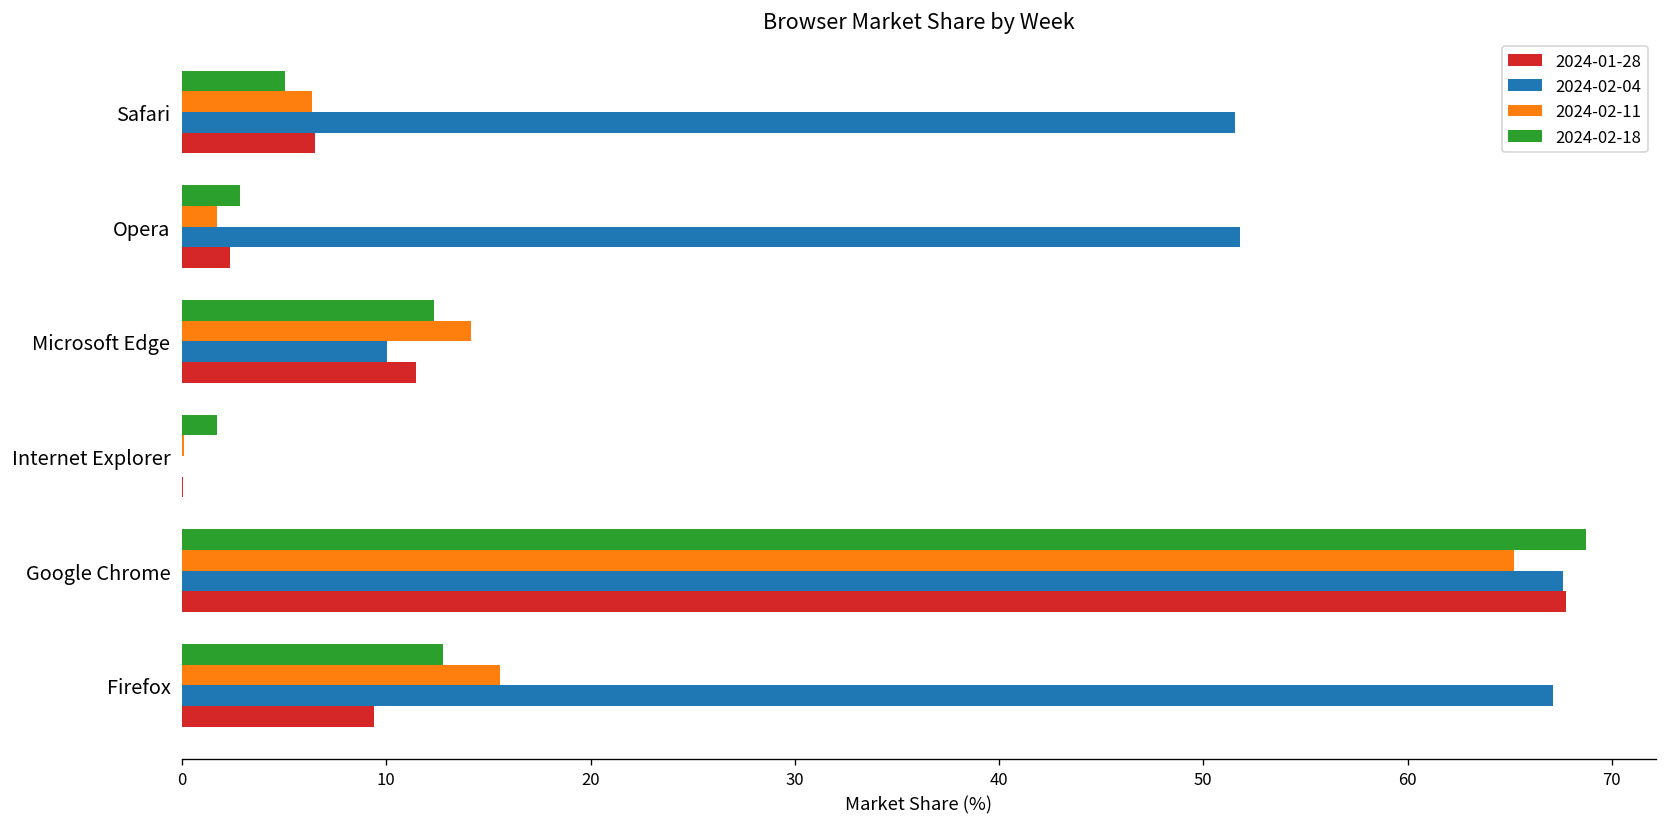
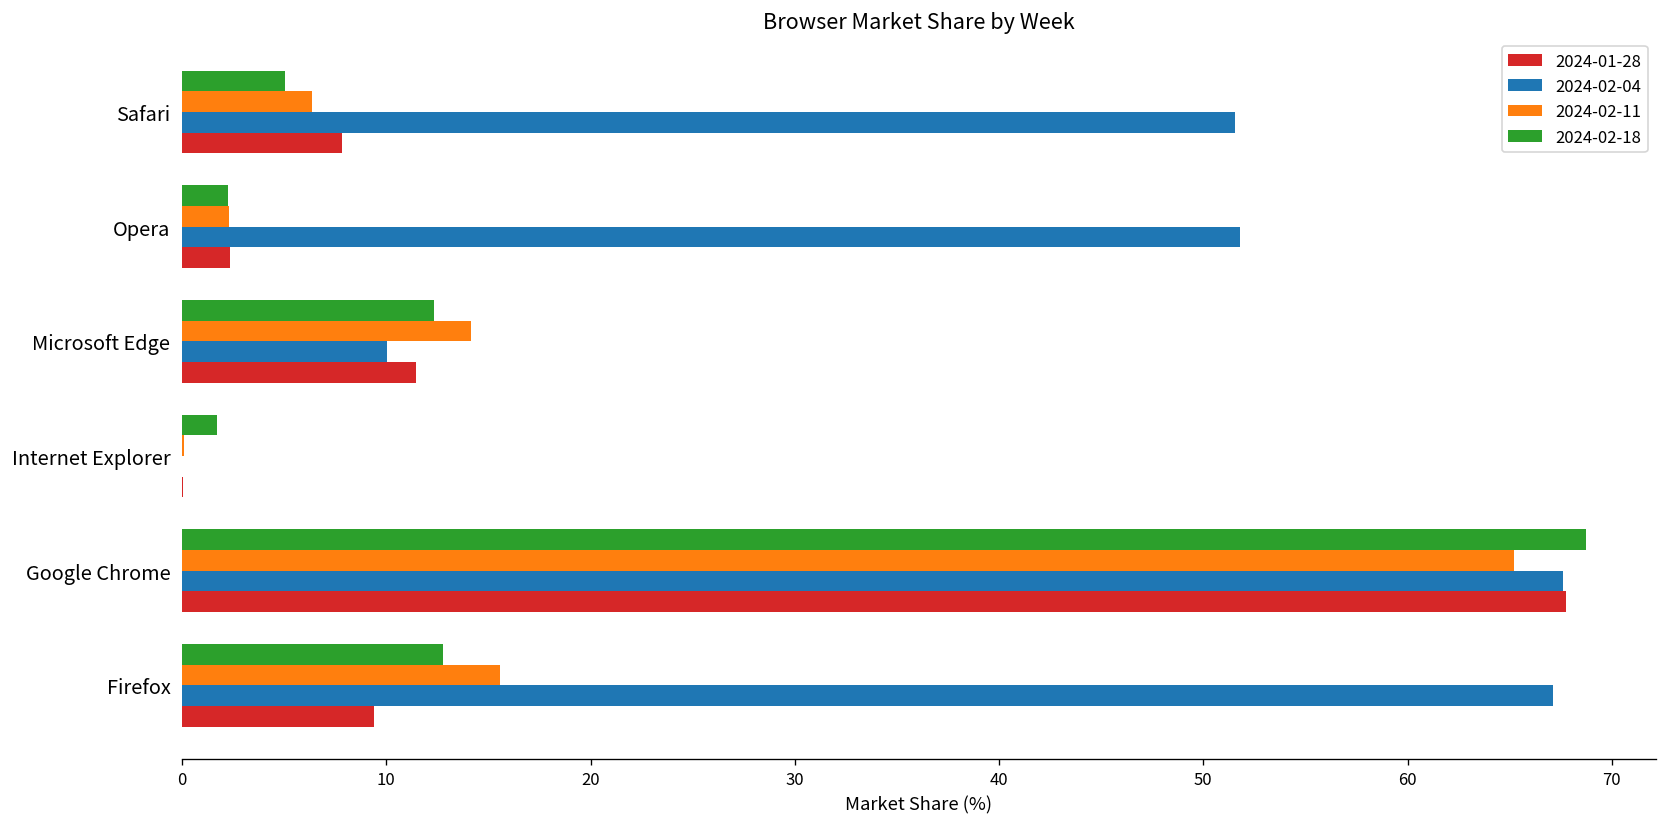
  {
    "2024-01-28": {
-     "Safari": 6.5,
+     "Safari": 7.8,
      "Opera": 2.4,
      "Microsoft Edge": 11.4,
      "Google Chrome": 67.8,
      "Firefox": 9.4
    },
    "2024-02-04": {
      "Safari": 51.6,
      "Opera": 51.8,
      "Microsoft Edge": 10.0,
      "Internet Explorer": 0.0,
      "Google Chrome": 67.6,
      "Firefox": 67.1
    },
    "2024-02-11": {
      "Safari": 6.4,
-     "Opera": 1.7,
+     "Opera": 2.3,
      "Microsoft Edge": 14.1,
      "Google Chrome": 65.2,
      "Firefox": 15.6
    },
    "2024-02-18": {
      "Safari": 5.1,
-     "Opera": 2.9,
+     "Opera": 2.2,
      "Microsoft Edge": 12.3,
      "Internet Explorer": 1.7,
      "Google Chrome": 68.7,
      "Firefox": 12.8
    }
  }
